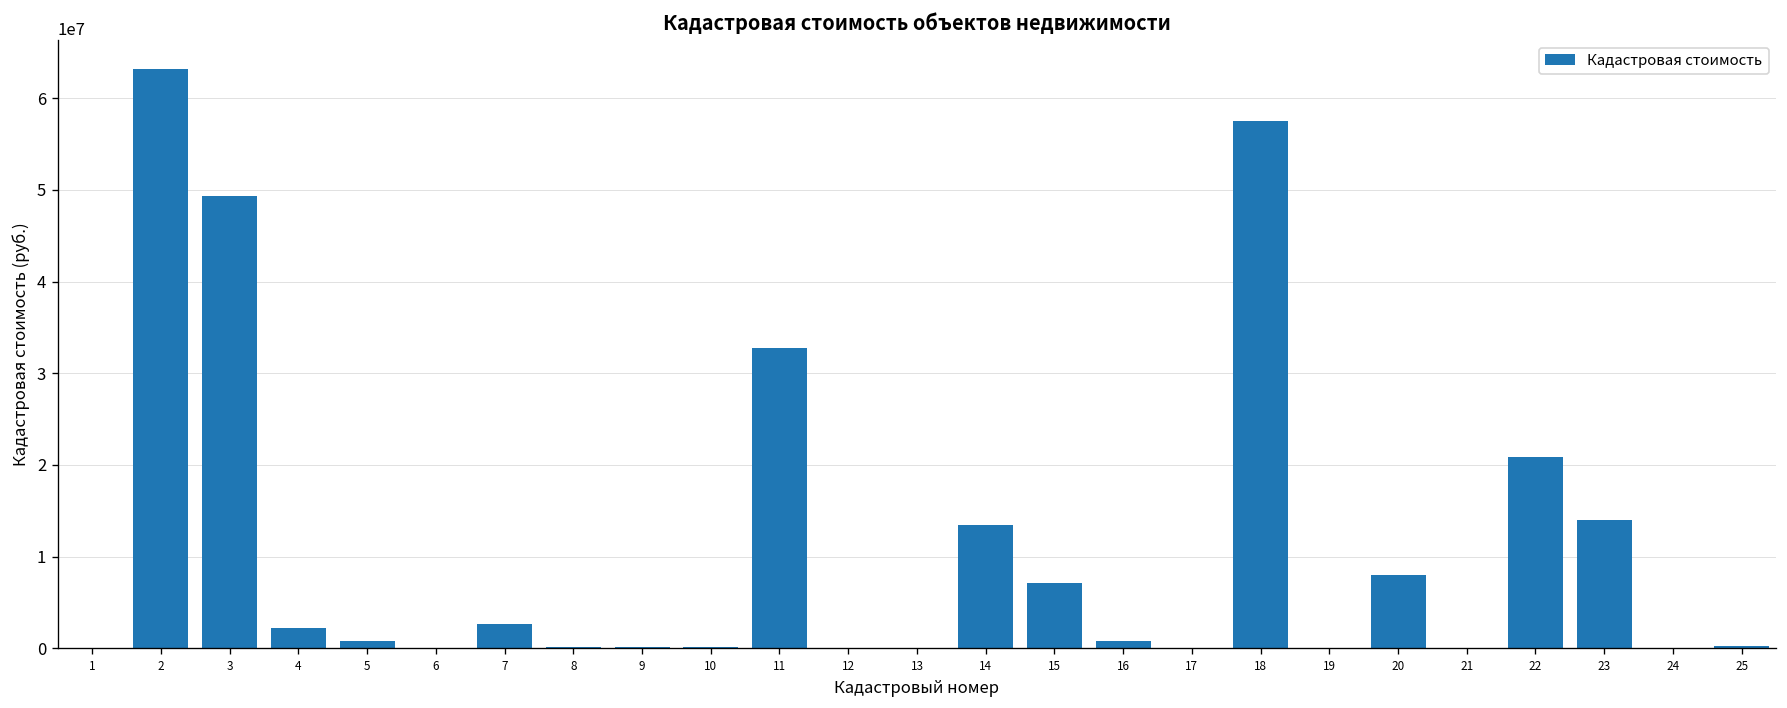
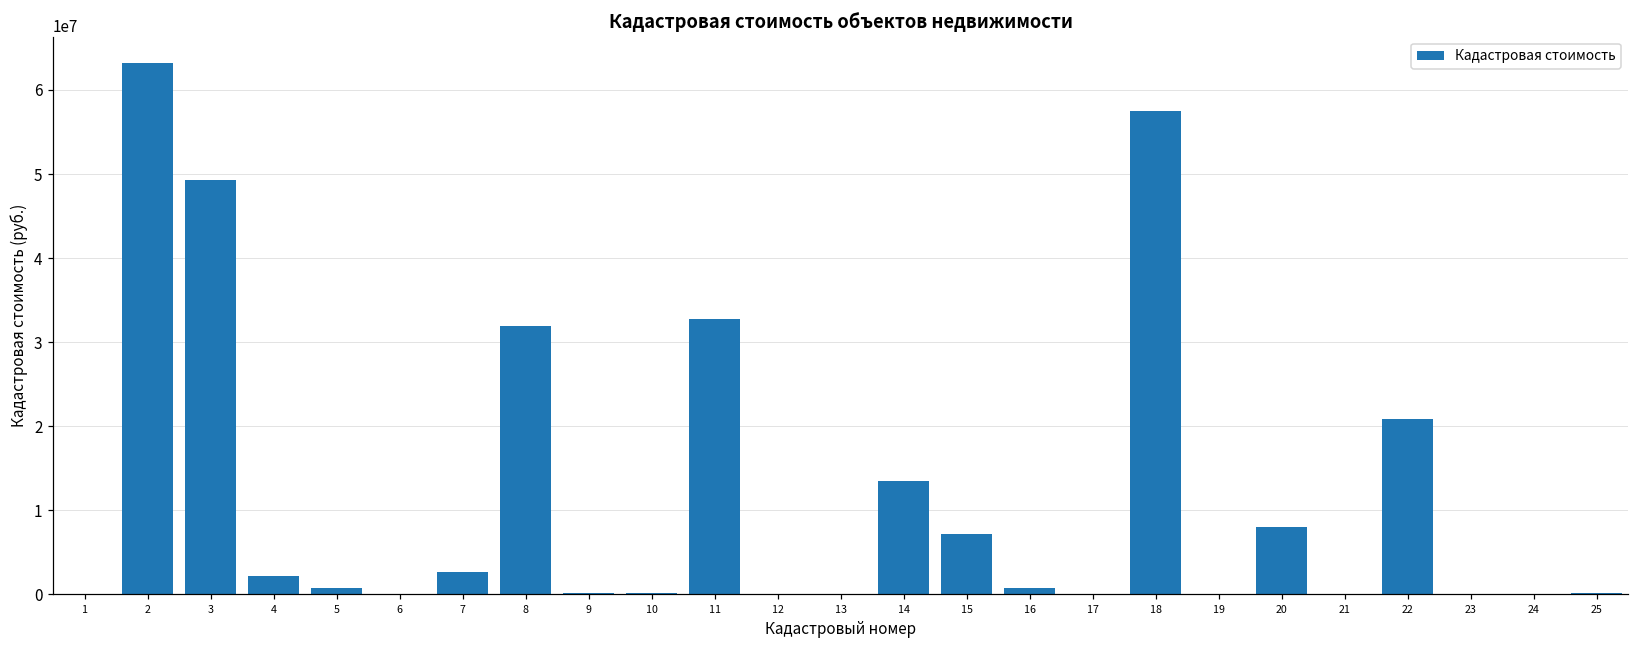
  {
    "2": 63000000,
    "3": 49000000,
    "4": 2000000,
    "5": 1000000,
    "7": 3000000,
-   "8": 0,
+   "8": 32000000,
    "11": 33000000,
    "14": 13000000,
    "15": 7000000,
    "16": 1000000,
    "18": 58000000,
    "20": 8000000,
    "22": 21000000,
-   "23": 14000000
+   "23": 0
  }
